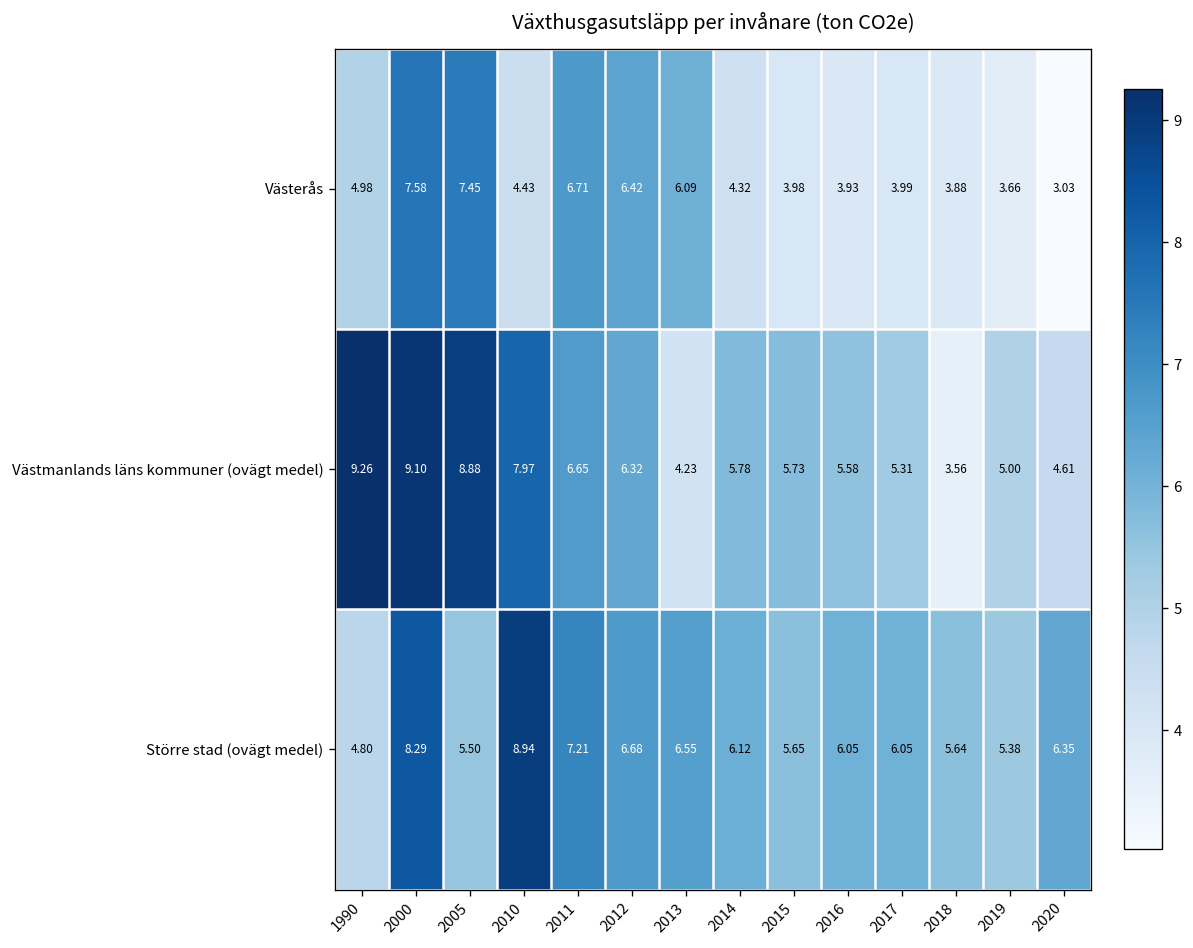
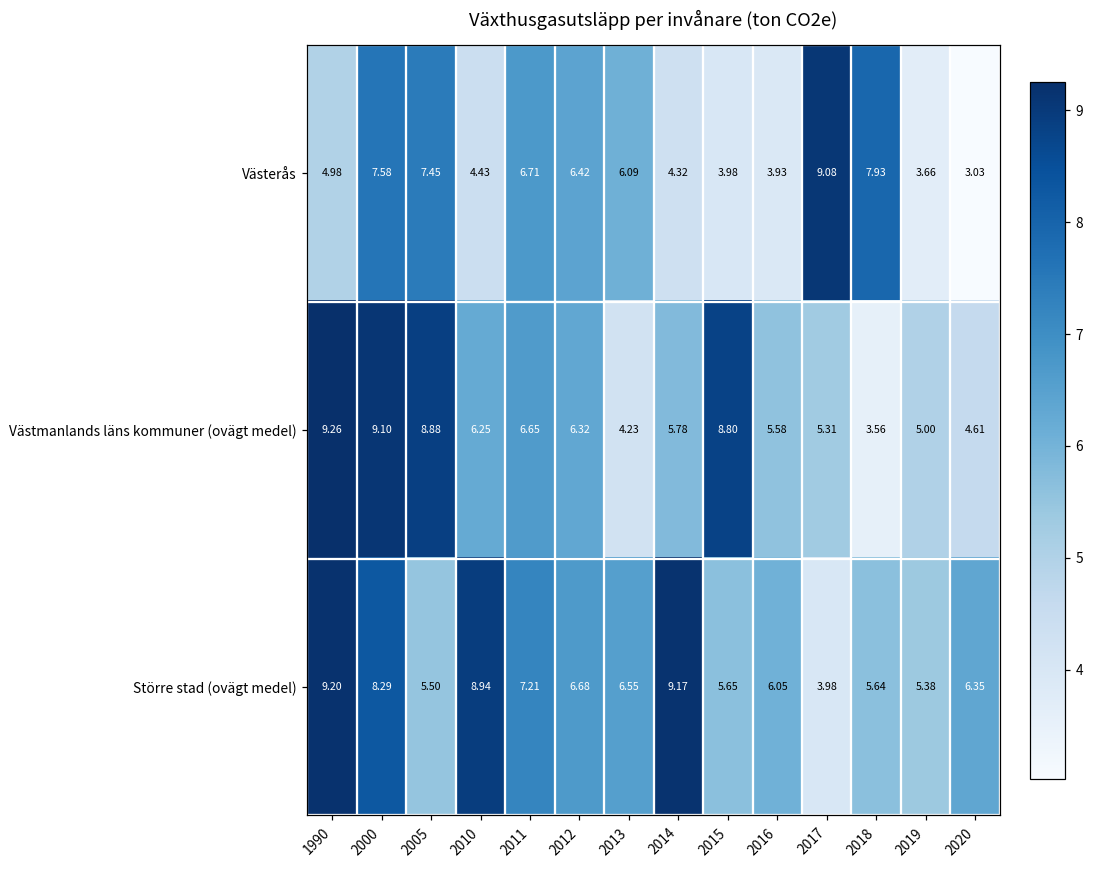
  {
    "Västerås": {
      "1990": 4.98,
      "2000": 7.58,
      "2005": 7.45,
      "2010": 4.43,
      "2011": 6.71,
      "2012": 6.42,
      "2013": 6.09,
      "2014": 4.32,
      "2015": 3.98,
      "2016": 3.93,
-     "2017": 3.99,
-     "2018": 3.88,
+     "2017": 9.08,
+     "2018": 7.93,
      "2019": 3.66,
      "2020": 3.03
    },
    "Västmanlands läns kommuner (ovägt medel)": {
      "1990": 9.26,
      "2000": 9.10,
      "2005": 8.88,
-     "2010": 7.97,
+     "2010": 6.25,
      "2011": 6.65,
      "2012": 6.32,
      "2013": 4.23,
      "2014": 5.78,
-     "2015": 5.73,
+     "2015": 8.80,
      "2016": 5.58,
      "2017": 5.31,
      "2018": 3.56,
      "2019": 5.00,
      "2020": 4.61
    },
    "Större stad (ovägt medel)": {
-     "1990": 4.80,
+     "1990": 9.20,
      "2000": 8.29,
      "2005": 5.50,
      "2010": 8.94,
      "2011": 7.21,
      "2012": 6.68,
      "2013": 6.55,
-     "2014": 6.12,
+     "2014": 9.17,
      "2015": 5.65,
      "2016": 6.05,
-     "2017": 6.05,
+     "2017": 3.98,
      "2018": 5.64,
      "2019": 5.38,
      "2020": 6.35
    }
  }
